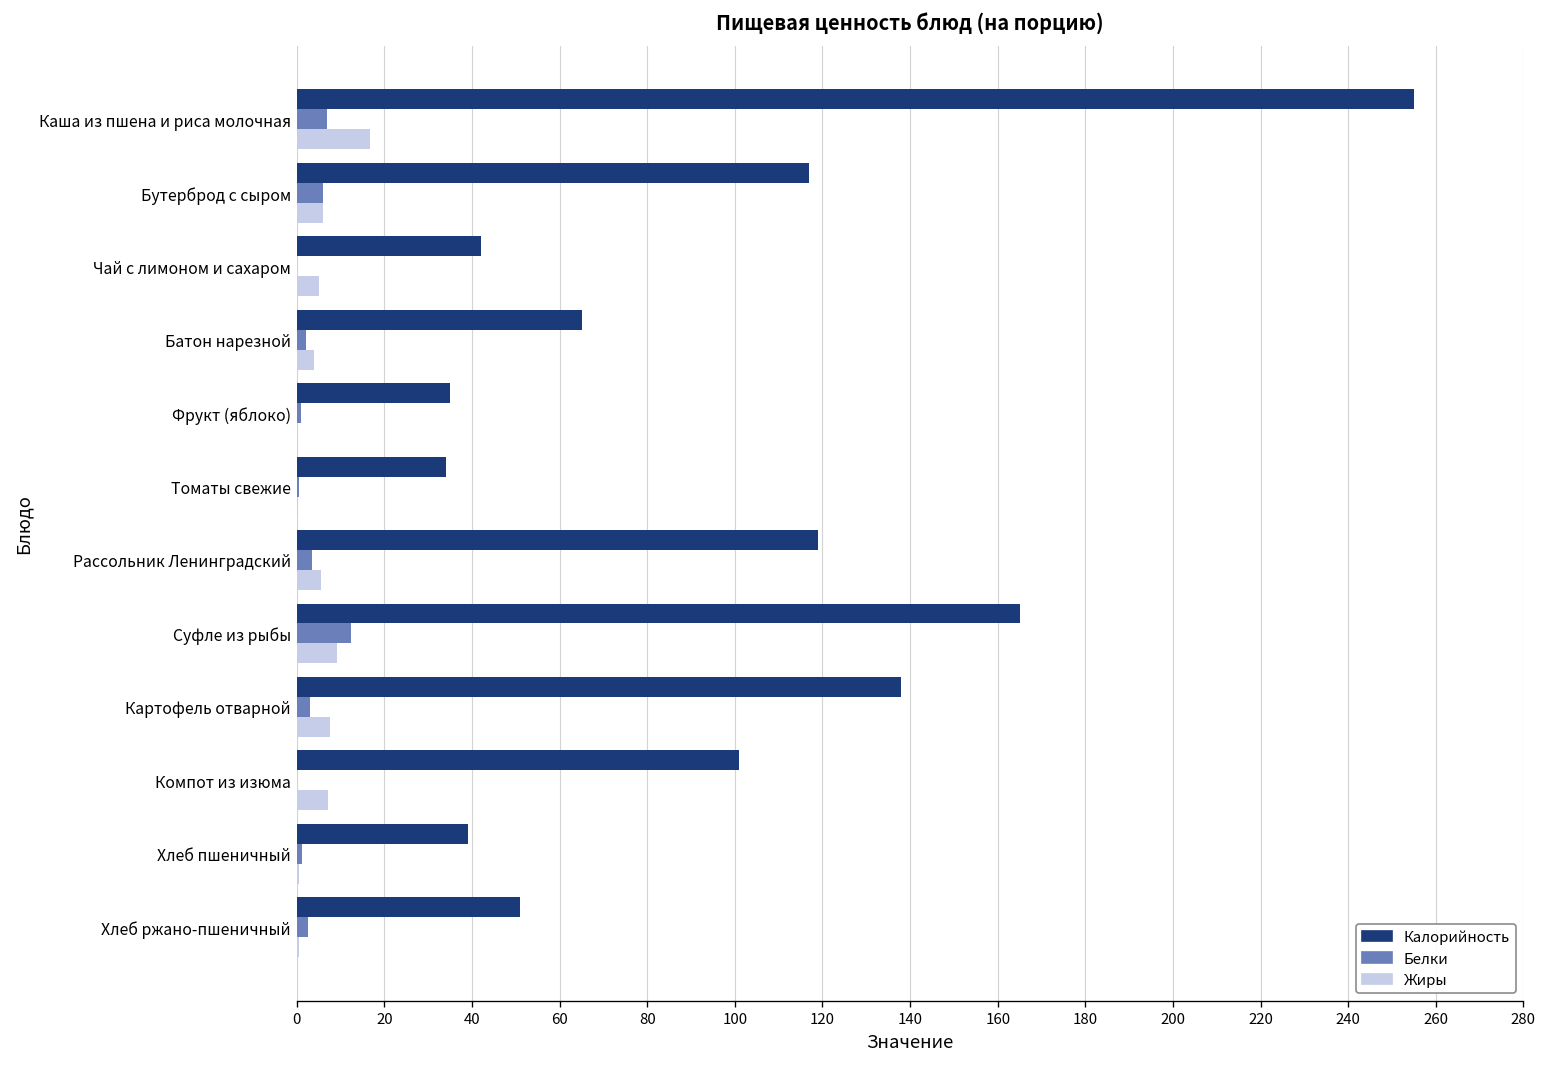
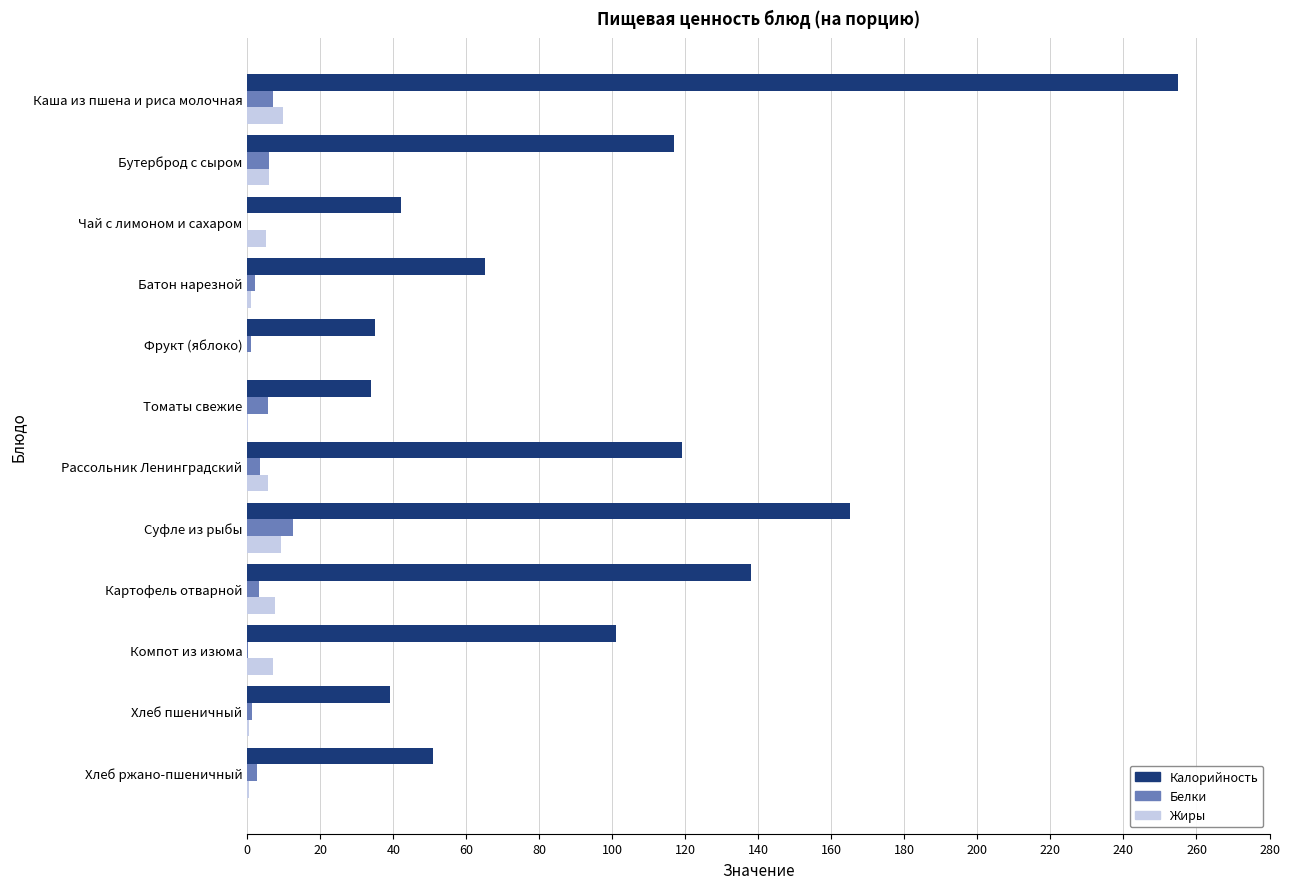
  {
    "Калорийность": {
      "Каша из пшена и риса молочная": 255,
      "Бутерброд с сыром": 117,
      "Чай с лимоном и сахаром": 42,
      "Батон нарезной": 65,
      "Фрукт (яблоко)": 35,
      "Томаты свежие": 34,
      "Рассольник Ленинградский": 119,
      "Суфле из рыбы": 165,
      "Картофель отварной": 138,
      "Компот из изюма": 101,
      "Хлеб пшеничный": 39,
      "Хлеб ржано-пшеничный": 51
    },
    "Белки": {
      "Каша из пшена и риса молочная": 7,
      "Бутерброд с сыром": 6,
      "Чай с лимоном и сахаром": 0,
      "Батон нарезной": 2,
      "Фрукт (яблоко)": 1,
-     "Томаты свежие": 0,
+     "Томаты свежие": 6,
      "Рассольник Ленинградский": 3,
      "Суфле из рыбы": 12,
      "Картофель отварной": 3,
      "Хлеб пшеничный": 1,
      "Хлеб ржано-пшеничный": 3
    },
    "Жиры": {
-     "Каша из пшена и риса молочная": 17,
+     "Каша из пшена и риса молочная": 10,
      "Бутерброд с сыром": 6,
      "Чай с лимоном и сахаром": 5,
-     "Батон нарезной": 4,
+     "Батон нарезной": 1,
      "Фрукт (яблоко)": 0,
      "Рассольник Ленинградский": 6,
      "Суфле из рыбы": 9,
      "Картофель отварной": 7,
      "Компот из изюма": 7
    }
  }
